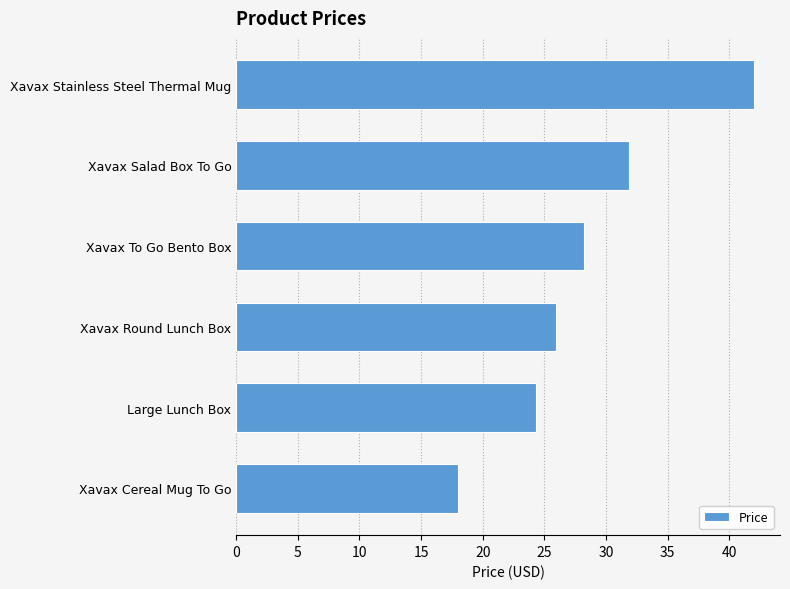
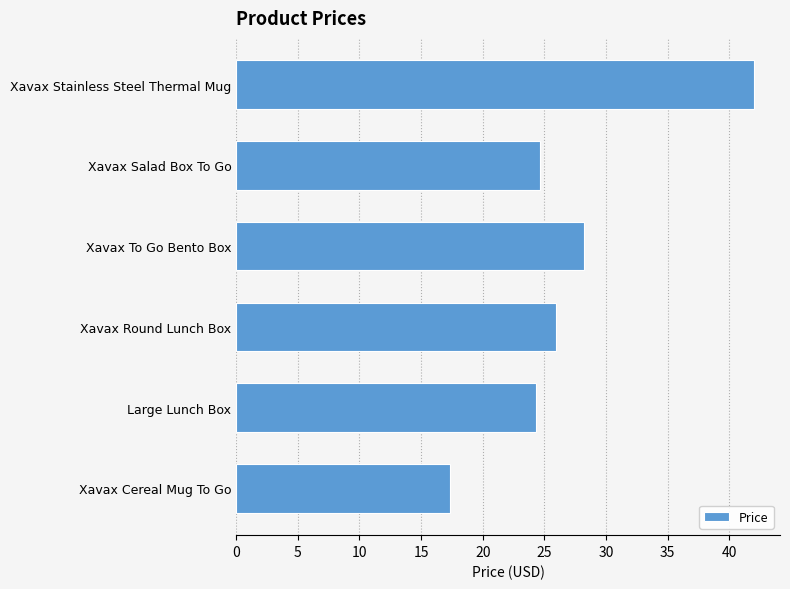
  {
    "Xavax Stainless Steel Thermal Mug": 42.0,
-   "Xavax Salad Box To Go": 31.8,
+   "Xavax Salad Box To Go": 24.6,
    "Xavax To Go Bento Box": 28.2,
    "Xavax Round Lunch Box": 25.9,
    "Large Lunch Box": 24.3,
-   "Xavax Cereal Mug To Go": 18.0
+   "Xavax Cereal Mug To Go": 17.3
  }
